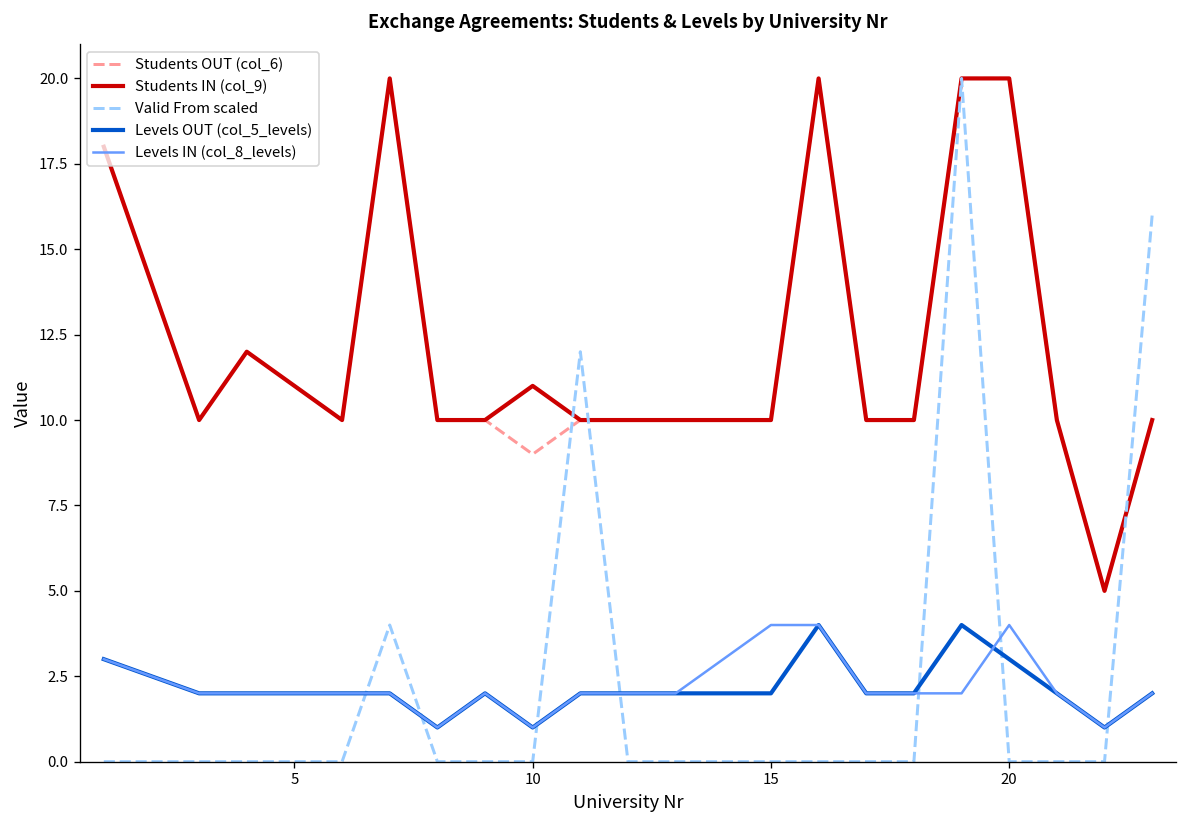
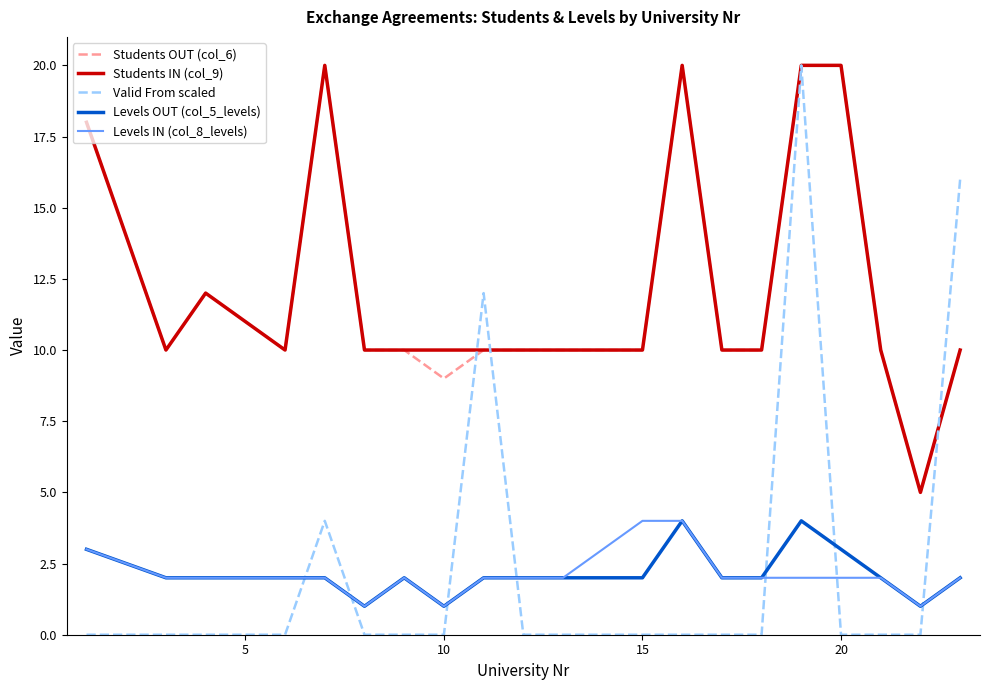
  {
    "Students OUT (col_6)": {
      "10": 9
    },
    "Students IN (col_9)": {
-     "10": 11
+     "10": 10
    },
    "Valid From scaled": {
      "10": 0,
      "15": 0,
      "20": 0
    },
    "Levels OUT (col_5_levels)": {
      "15": 2,
      "20": 3
    },
    "Levels IN (col_8_levels)": {
      "15": 4,
-     "20": 4
+     "20": 2
    }
  }
